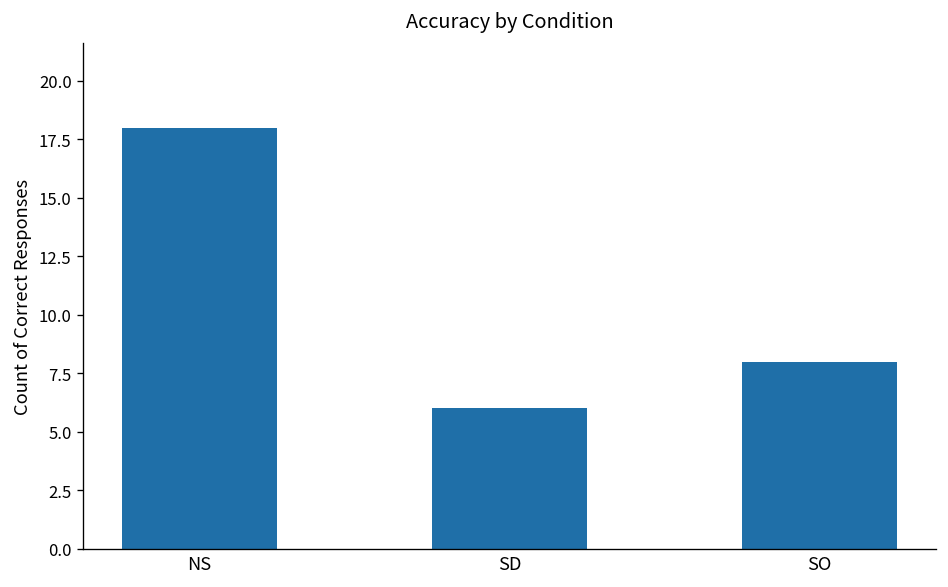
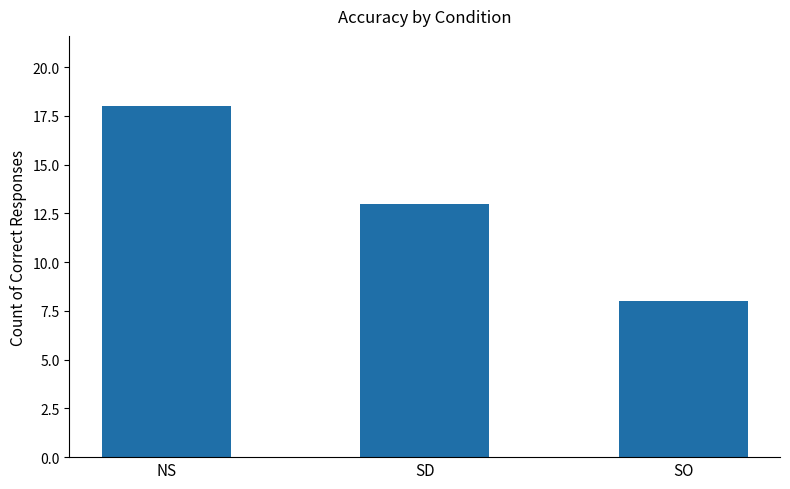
  {
    "NS": 18,
-   "SD": 6,
+   "SD": 13,
    "SO": 8
  }
